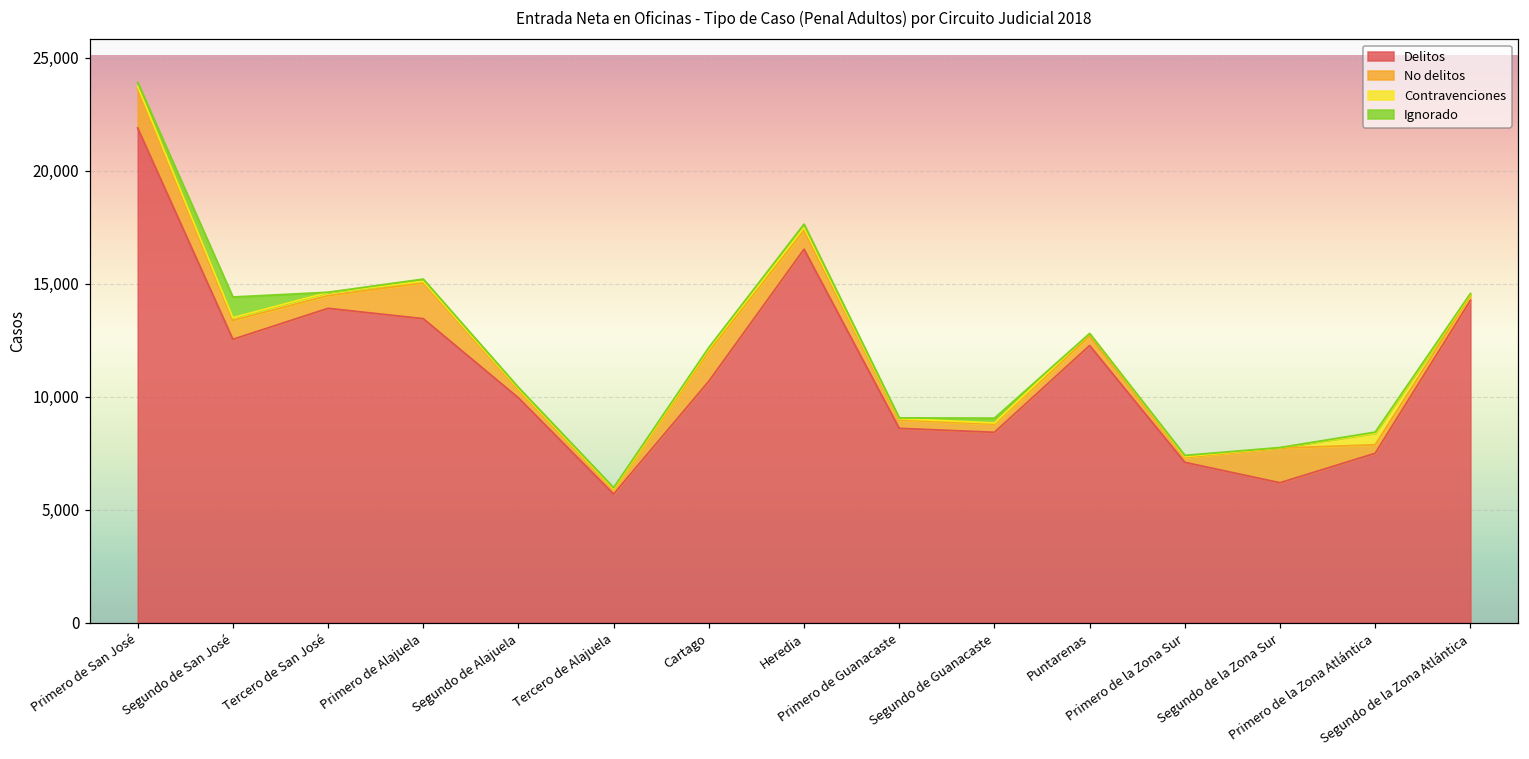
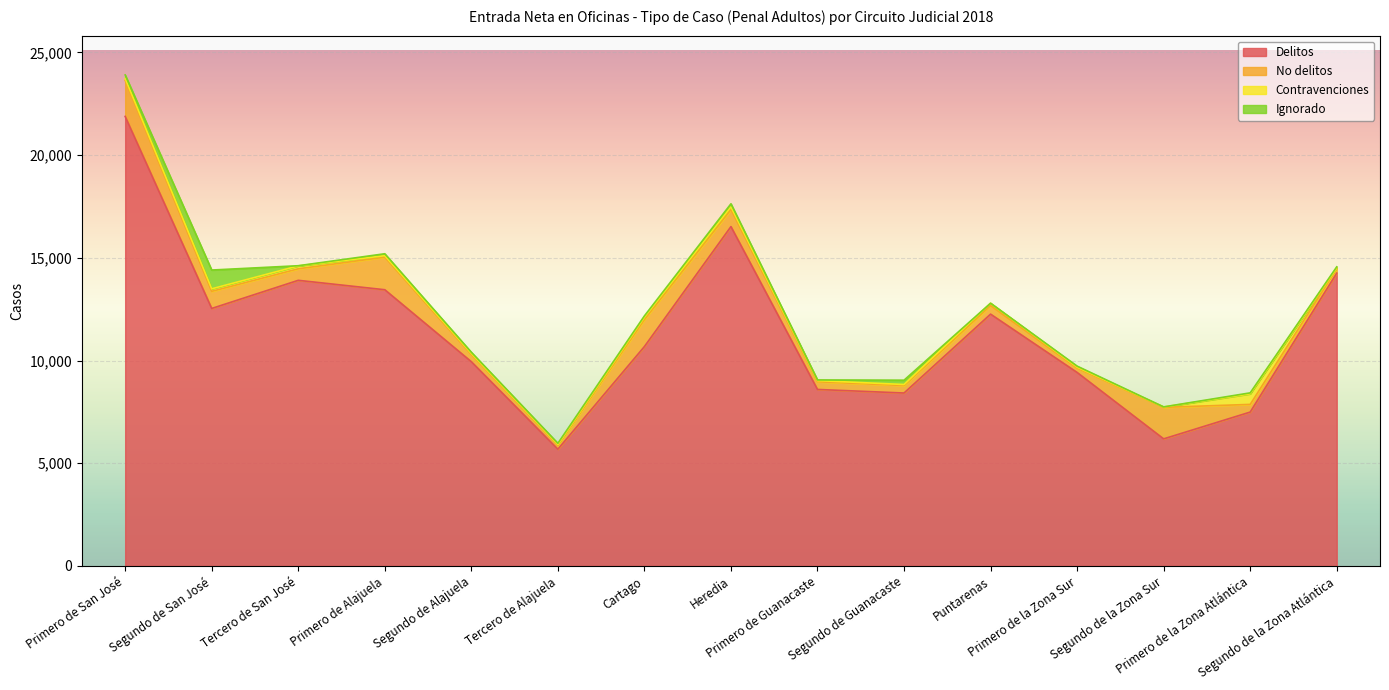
  {
    "Delitos": {
      "Primero de San José": "21,900",
      "Segundo de San José": "12,500",
      "Tercero de San José": "13,900",
      "Primero de Alajuela": "13,400",
      "Segundo de Alajuela": "9,900",
      "Tercero de Alajuela": "5,700",
      "Cartago": "10,700",
      "Heredia": "16,500",
      "Primero de Guanacaste": "8,600",
      "Segundo de Guanacaste": "8,400",
      "Puntarenas": "12,300",
-     "Primero de la Zona Sur": "7,100",
+     "Primero de la Zona Sur": "9,400",
      "Segundo de la Zona Sur": "6,200",
      "Primero de la Zona Atlántica": "7,500",
      "Segundo de la Zona Atlántica": "14,300"
    },
    "No delitos": {
      "Tercero de San José": "600",
      "Heredia": "800",
      "Primero de la Zona Atlántica": "400"
    },
    "Contravenciones": {
      "Heredia": "100"
    },
    "Ignorado": {
      "Primero de San José": "200",
      "Segundo de San José": "900",
      "Heredia": "200",
      "Segundo de Guanacaste": "200"
    }
  }
